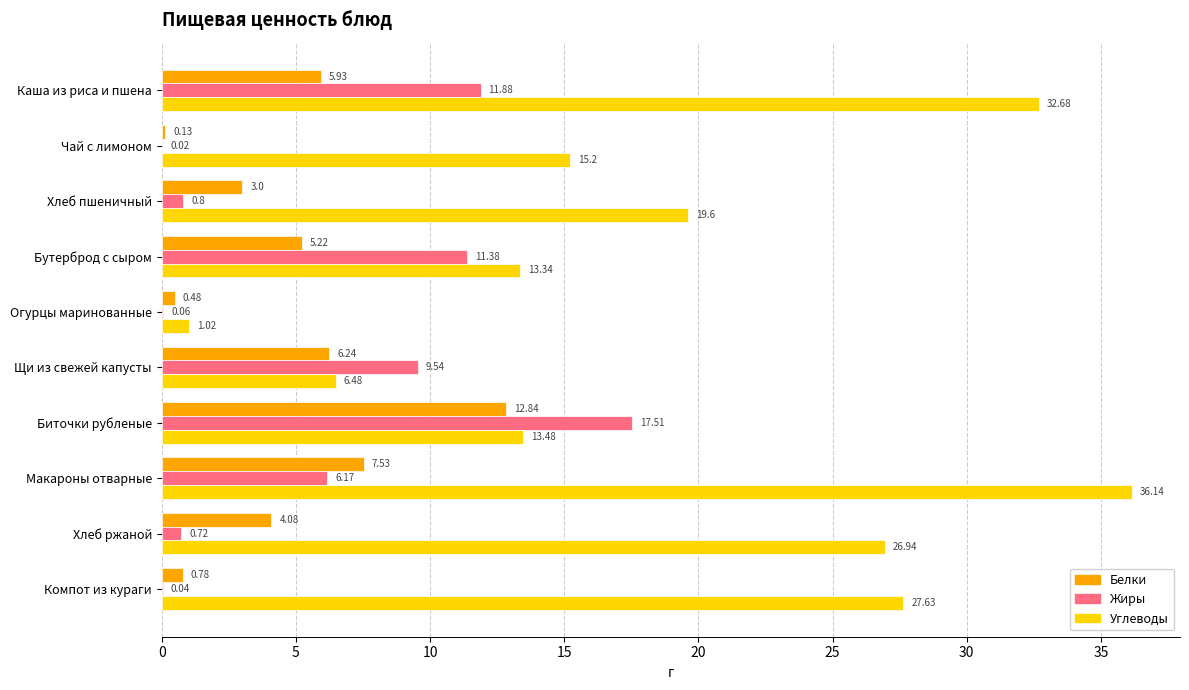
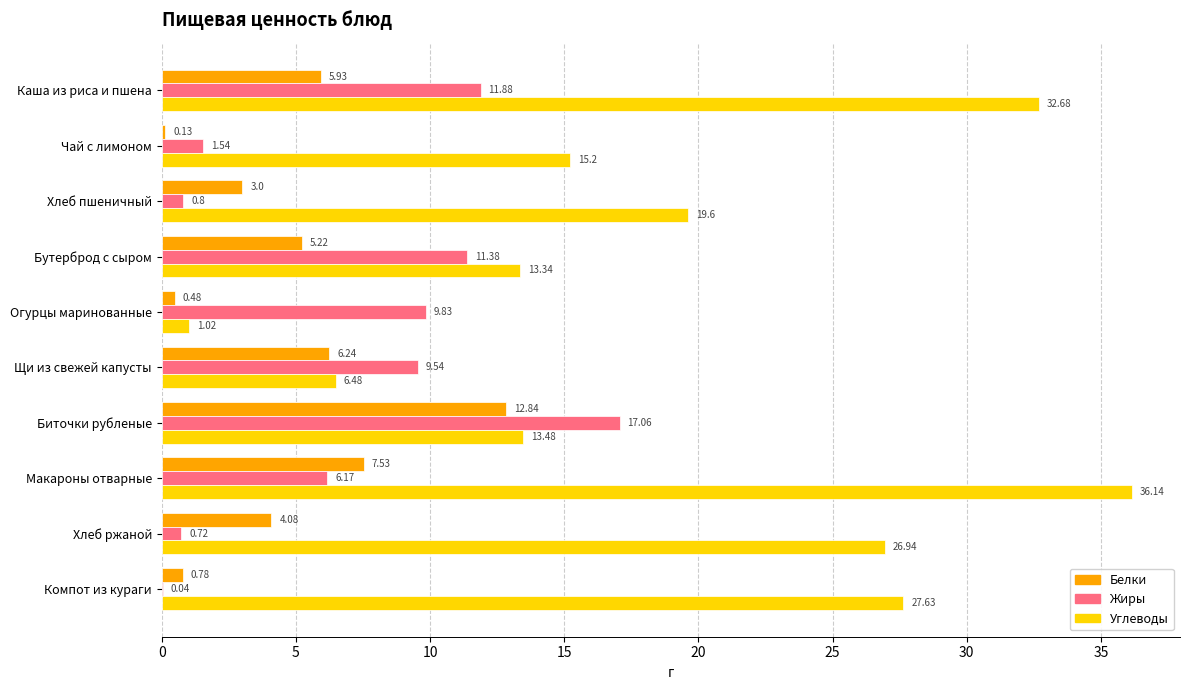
  {
    "Жиры": {
      "Каша из риса и пшена": 11.88,
-     "Чай с лимоном": 0.02,
+     "Чай с лимоном": 1.54,
      "Хлеб пшеничный": 0.8,
      "Бутерброд с сыром": 11.38,
-     "Огурцы маринованные": 0.06,
+     "Огурцы маринованные": 9.83,
      "Щи из свежей капусты": 9.54,
-     "Биточки рубленые": 17.51,
+     "Биточки рубленые": 17.06,
      "Макароны отварные": 6.17,
      "Хлеб ржаной": 0.72,
      "Компот из кураги": 0.04
    }
  }
